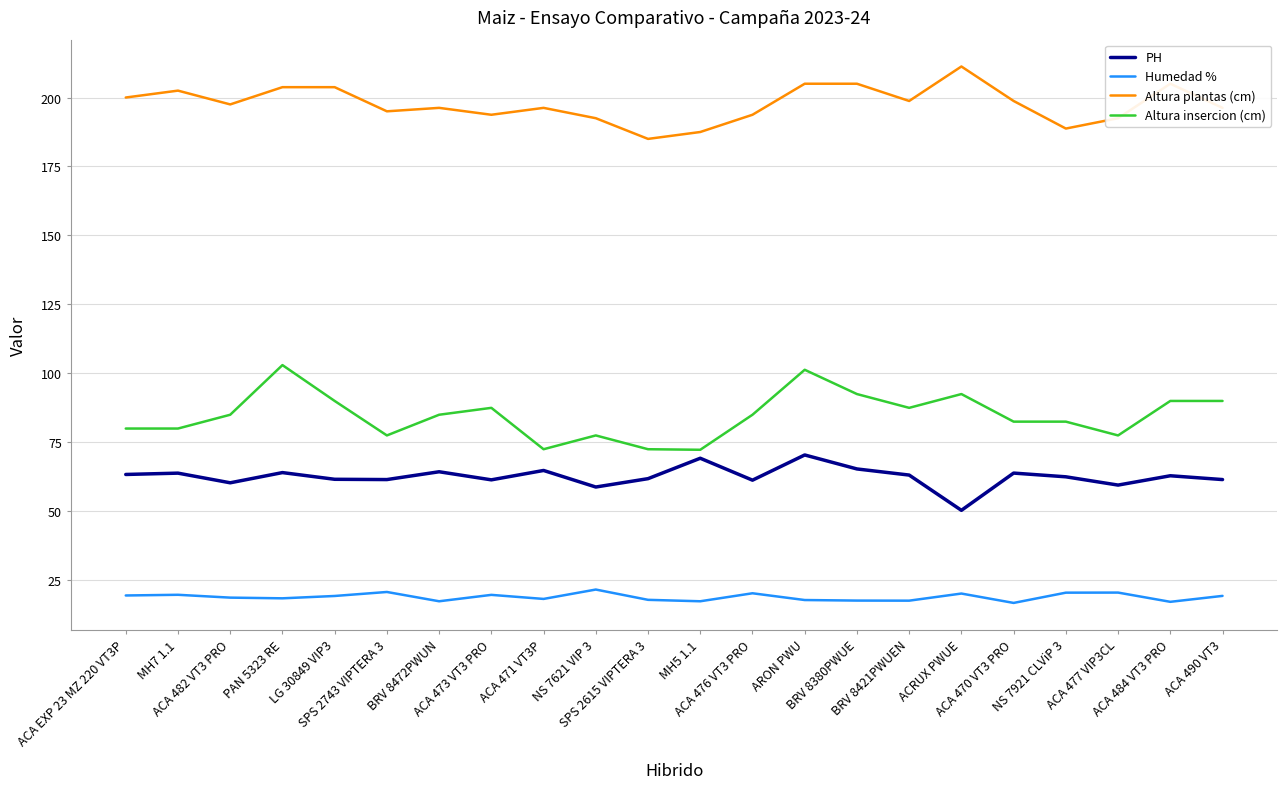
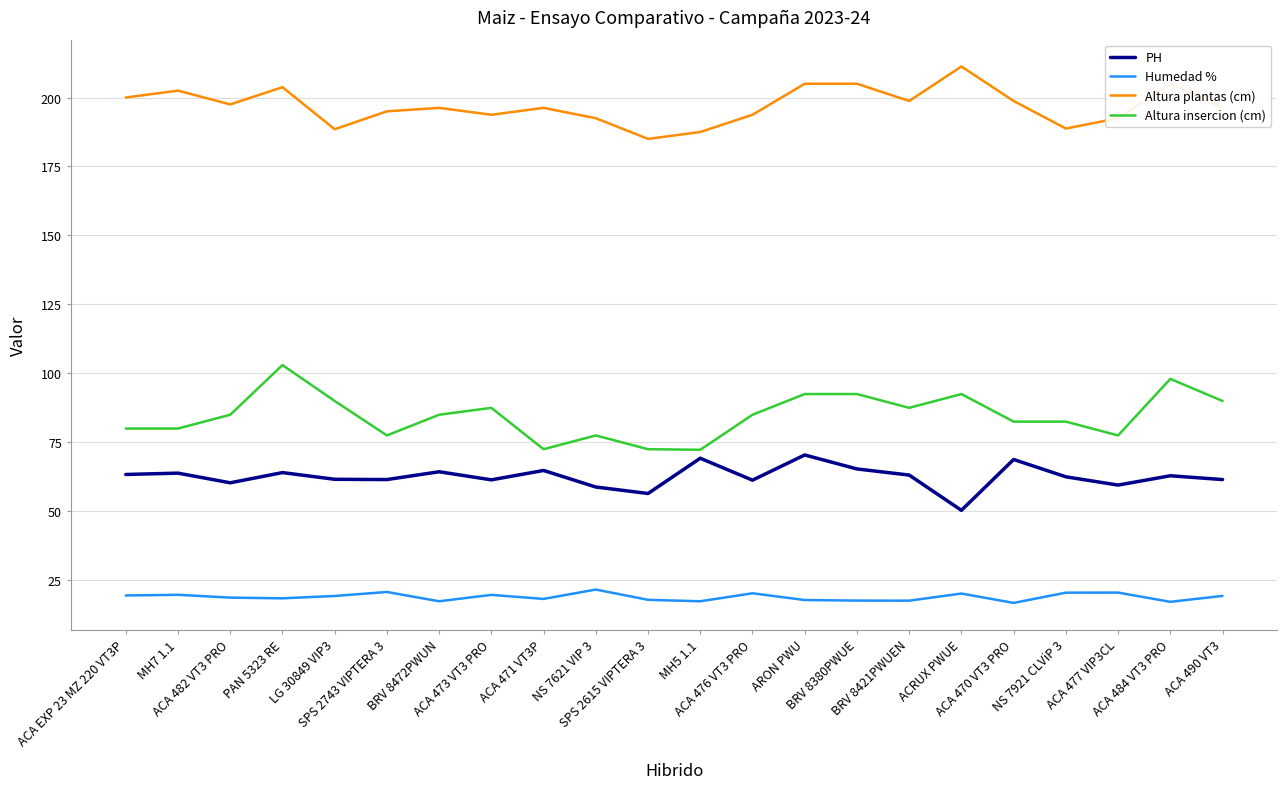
  {
    "PH": {
      "ACA EXP 23 MZ 220 VT3P": 63,
      "MH7 1.1": 64,
      "ACA 482 VT3 PRO": 60,
      "PAN 5323 RE": 64,
      "LG 30849 VIP3": 62,
      "SPS 2743 VIPTERA 3": 62,
      "BRV 8472PWUN": 64,
      "ACA 473 VT3 PRO": 61,
      "ACA 471 VT3P": 65,
      "NS 7621 VIP 3": 59,
-     "SPS 2615 VIPTERA 3": 62,
+     "SPS 2615 VIPTERA 3": 56,
      "MH5 1.1": 69,
      "ACA 476 VT3 PRO": 61,
      "ARON PWU": 70,
      "BRV 8380PWUE": 65,
      "BRV 8421PWUEN": 63,
      "ACRUX PWUE": 50,
-     "ACA 470 VT3 PRO": 64,
+     "ACA 470 VT3 PRO": 69,
      "NS 7921 CLViP 3": 63,
      "ACA 477 VIP3CL": 60,
      "ACA 484 VT3 PRO": 63,
      "ACA 490 VT3": 62
    },
    "Humedad %": {
      "ACA EXP 23 MZ 220 VT3P": 19,
      "MH7 1.1": 20,
      "ACA 482 VT3 PRO": 19,
      "PAN 5323 RE": 18,
      "LG 30849 VIP3": 19,
      "SPS 2743 VIPTERA 3": 21,
      "BRV 8472PWUN": 17,
      "ACA 473 VT3 PRO": 20,
      "ACA 471 VT3P": 18,
      "NS 7621 VIP 3": 22,
      "SPS 2615 VIPTERA 3": 18,
      "MH5 1.1": 17,
      "ACA 476 VT3 PRO": 20,
      "ARON PWU": 18,
      "BRV 8380PWUE": 18,
      "BRV 8421PWUEN": 18,
      "ACRUX PWUE": 20,
      "ACA 470 VT3 PRO": 17,
      "NS 7921 CLViP 3": 21,
      "ACA 477 VIP3CL": 21,
      "ACA 484 VT3 PRO": 17,
      "ACA 490 VT3": 19
    },
    "Altura plantas (cm)": {
      "ACA EXP 23 MZ 220 VT3P": 200,
      "MH7 1.1": 203,
      "ACA 482 VT3 PRO": 198,
      "PAN 5323 RE": 204,
-     "LG 30849 VIP3": 204,
+     "LG 30849 VIP3": 189,
      "SPS 2743 VIPTERA 3": 195,
      "BRV 8472PWUN": 196,
      "ACA 473 VT3 PRO": 194,
      "ACA 471 VT3P": 196,
      "NS 7621 VIP 3": 193,
      "SPS 2615 VIPTERA 3": 185,
      "MH5 1.1": 188,
      "ACA 476 VT3 PRO": 194,
      "ARON PWU": 205,
      "BRV 8380PWUE": 205,
      "BRV 8421PWUEN": 199,
      "ACRUX PWUE": 211,
      "ACA 470 VT3 PRO": 199,
      "NS 7921 CLViP 3": 189
    },
    "Altura insercion (cm)": {
      "ACA EXP 23 MZ 220 VT3P": 80,
      "MH7 1.1": 80,
      "ACA 482 VT3 PRO": 85,
      "PAN 5323 RE": 103,
      "LG 30849 VIP3": 90,
      "SPS 2743 VIPTERA 3": 78,
      "BRV 8472PWUN": 85,
      "ACA 473 VT3 PRO": 88,
      "ACA 471 VT3P": 73,
      "NS 7621 VIP 3": 78,
      "SPS 2615 VIPTERA 3": 73,
      "MH5 1.1": 72,
      "ACA 476 VT3 PRO": 85,
-     "ARON PWU": 101,
+     "ARON PWU": 93,
      "BRV 8380PWUE": 93,
      "BRV 8421PWUEN": 88,
      "ACRUX PWUE": 93,
      "ACA 470 VT3 PRO": 83,
      "NS 7921 CLViP 3": 83,
      "ACA 477 VIP3CL": 78,
-     "ACA 484 VT3 PRO": 90,
+     "ACA 484 VT3 PRO": 98,
      "ACA 490 VT3": 90
    }
  }
